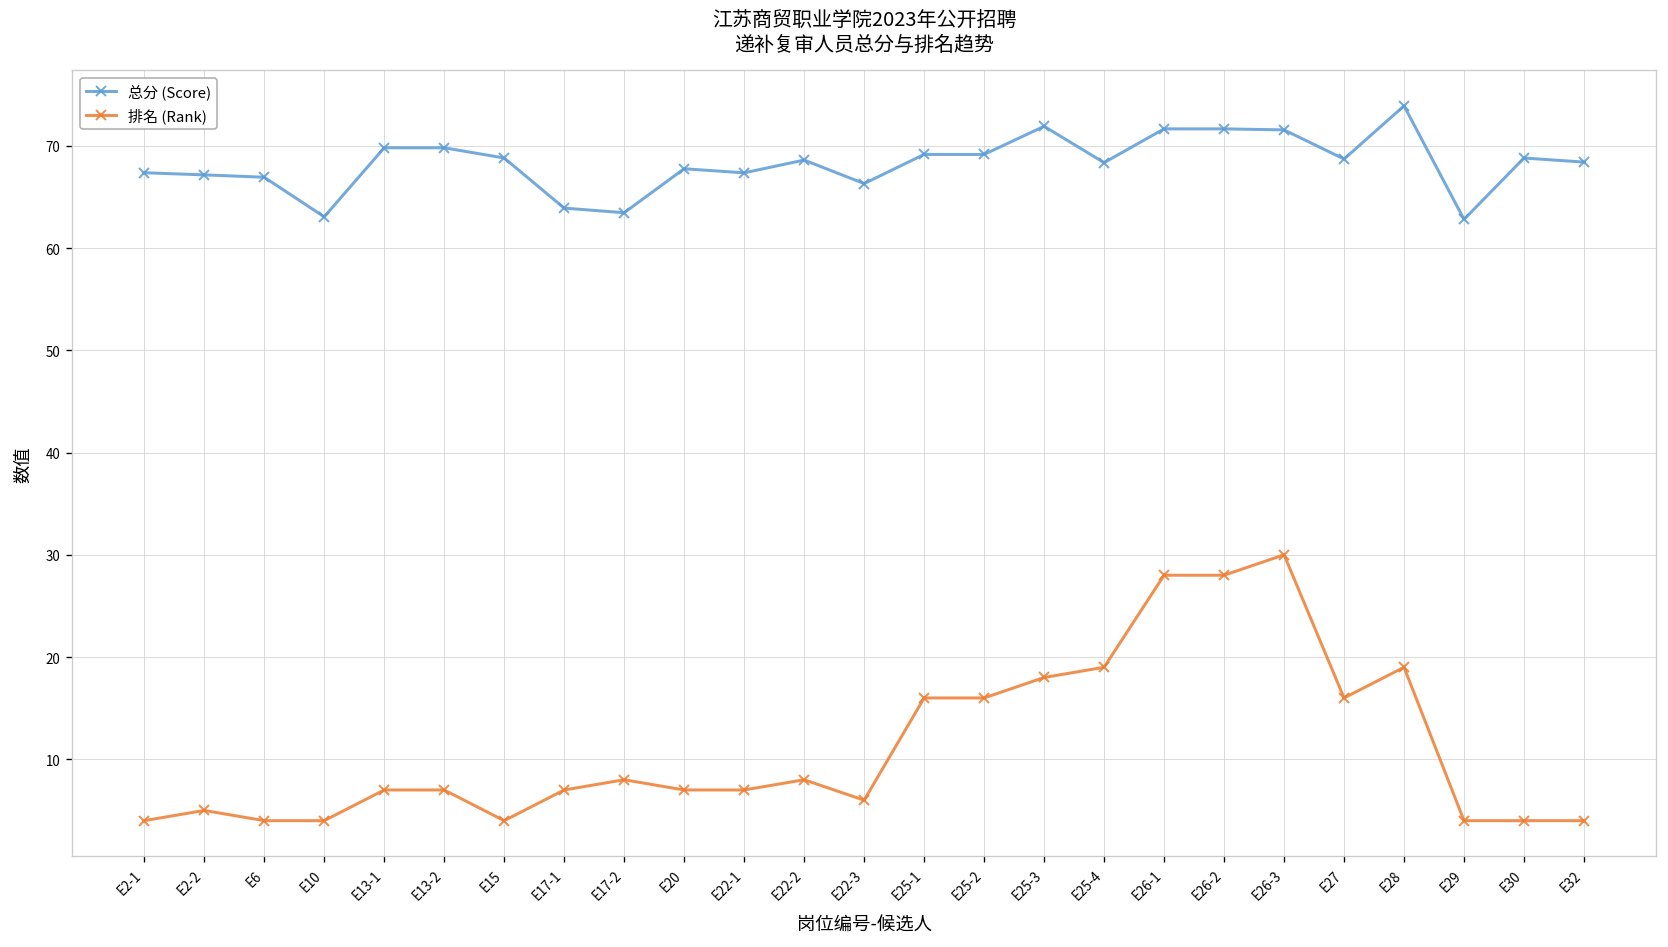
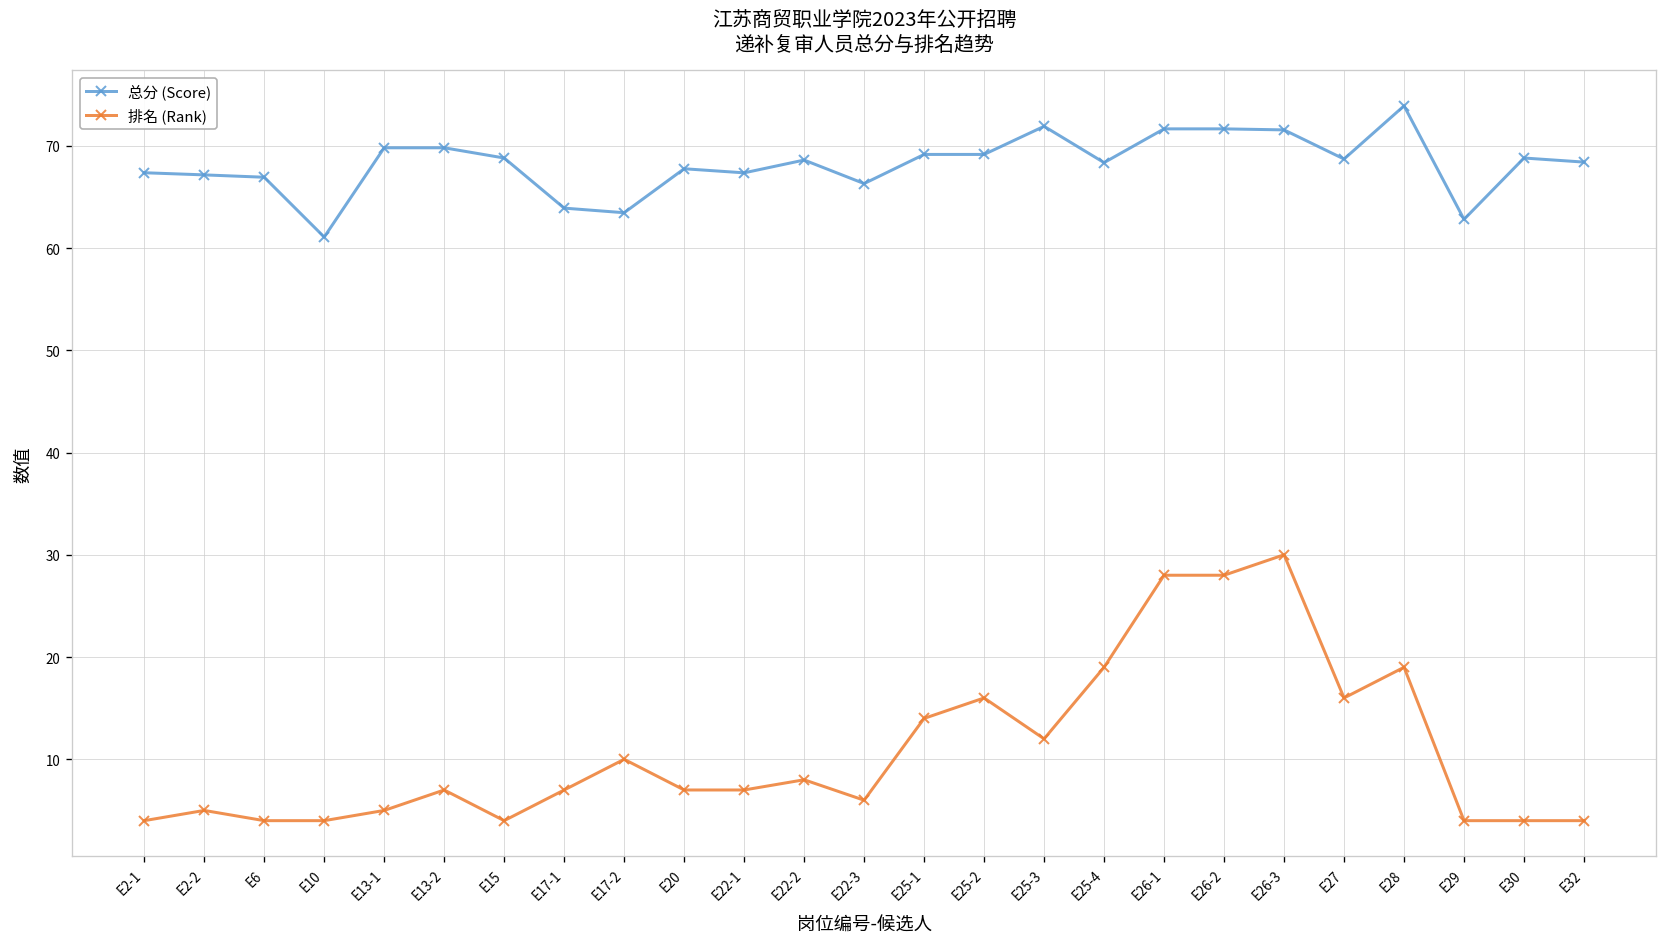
  {
    "总分 (Score)": {
      "E2-1": 67,
      "E2-2": 67,
      "E6": 67,
-     "E10": 63,
+     "E10": 61,
      "E13-1": 70,
      "E13-2": 70,
      "E15": 69,
      "E17-1": 64,
      "E17-2": 63,
      "E20": 68,
      "E22-1": 67,
      "E22-2": 69,
      "E22-3": 66,
      "E25-1": 69,
      "E25-2": 69,
      "E25-3": 72,
      "E25-4": 68,
      "E26-1": 72,
      "E26-2": 72,
      "E26-3": 72,
      "E27": 69,
      "E28": 74,
      "E29": 63,
      "E30": 69,
      "E32": 68
    },
    "排名 (Rank)": {
      "E2-1": 4,
      "E2-2": 5,
      "E6": 4,
      "E10": 4,
-     "E13-1": 7,
+     "E13-1": 5,
      "E13-2": 7,
      "E15": 4,
      "E17-1": 7,
-     "E17-2": 8,
+     "E17-2": 10,
      "E20": 7,
      "E22-1": 7,
      "E22-2": 8,
      "E22-3": 6,
-     "E25-1": 16,
+     "E25-1": 14,
      "E25-2": 16,
-     "E25-3": 18,
+     "E25-3": 12,
      "E25-4": 19,
      "E26-1": 28,
      "E26-2": 28,
      "E26-3": 30,
      "E27": 16,
      "E28": 19,
      "E29": 4,
      "E30": 4,
      "E32": 4
    }
  }
